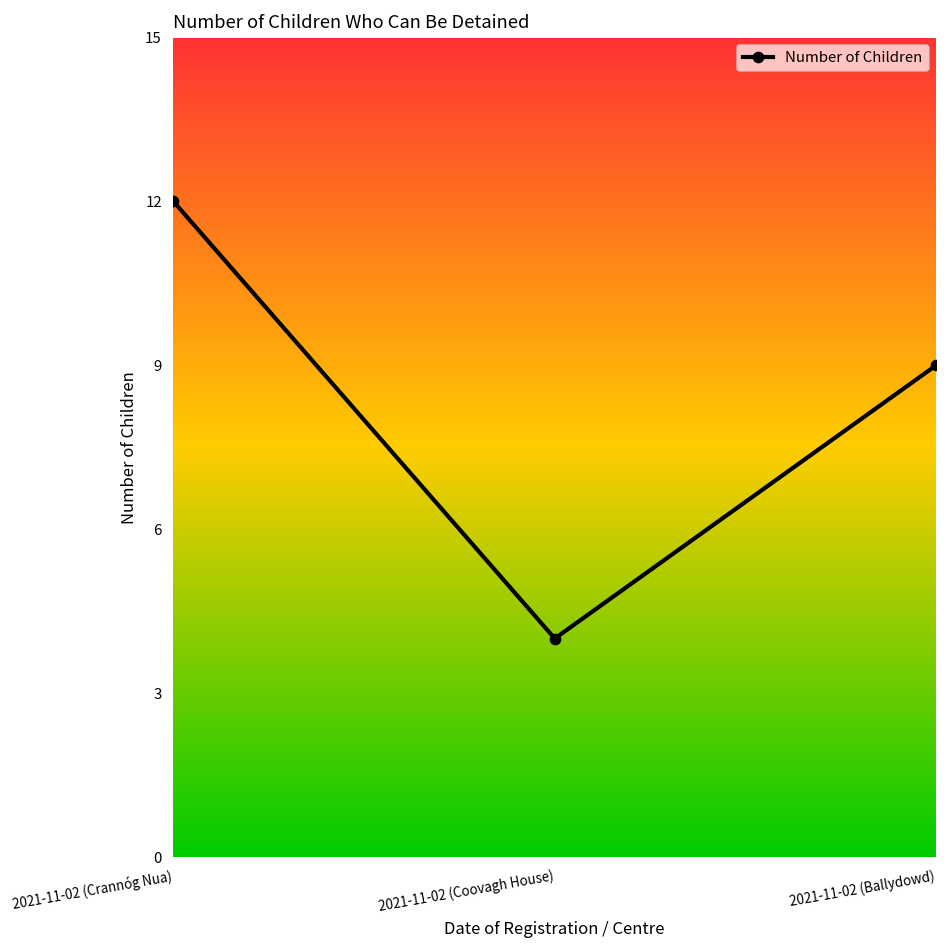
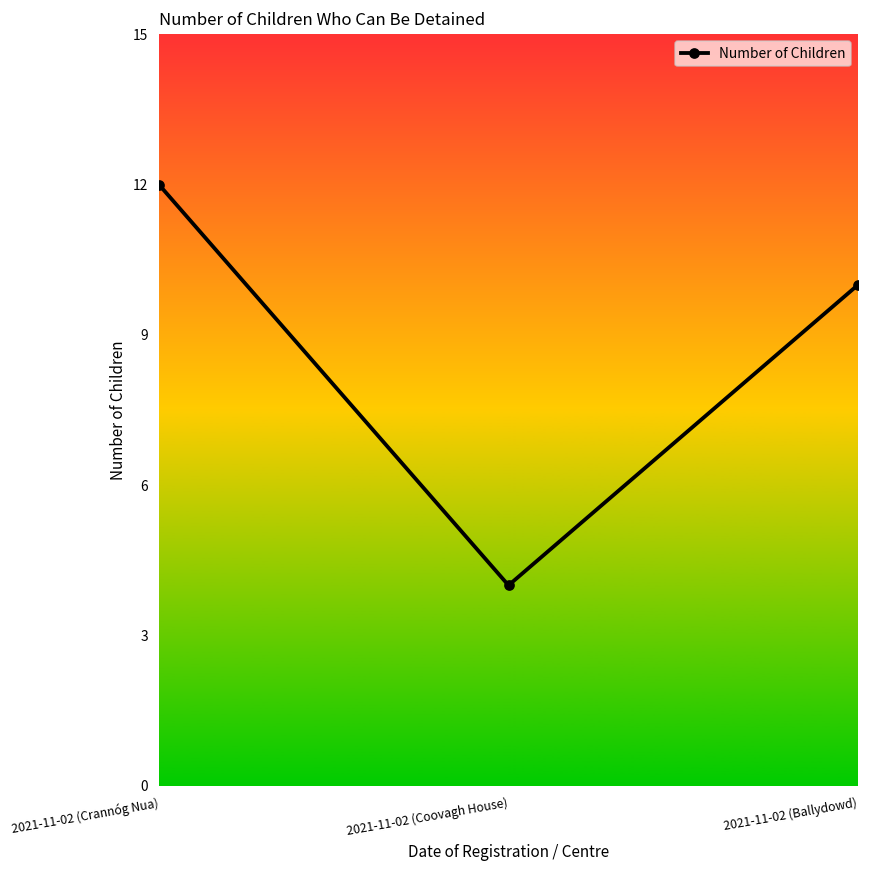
  {
    "2021-11-02 (Crannóg Nua)": 12,
    "2021-11-02 (Coovagh House)": 4,
-   "2021-11-02 (Ballydowd)": 9
+   "2021-11-02 (Ballydowd)": 10
  }
